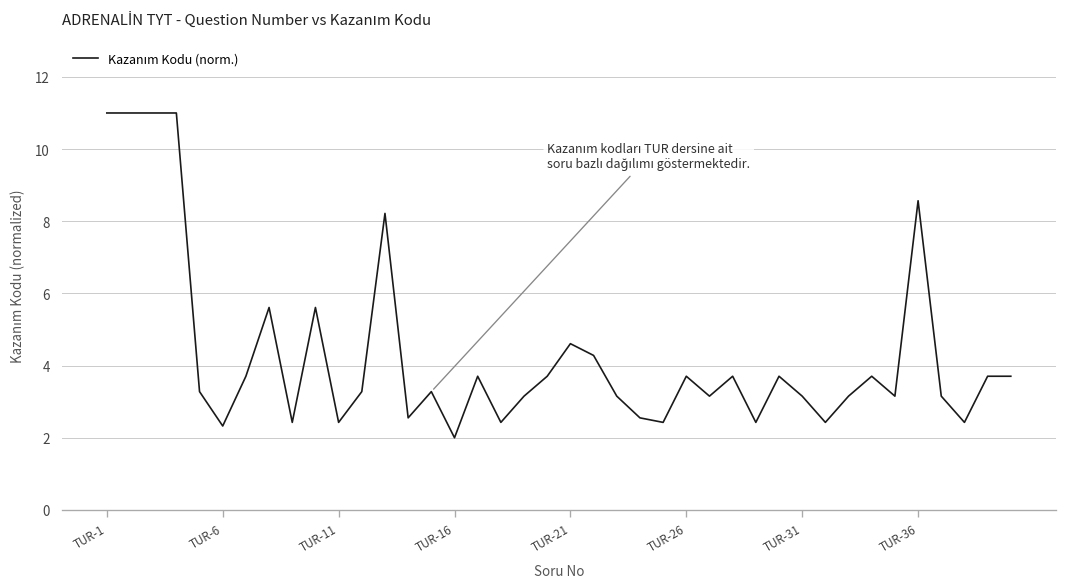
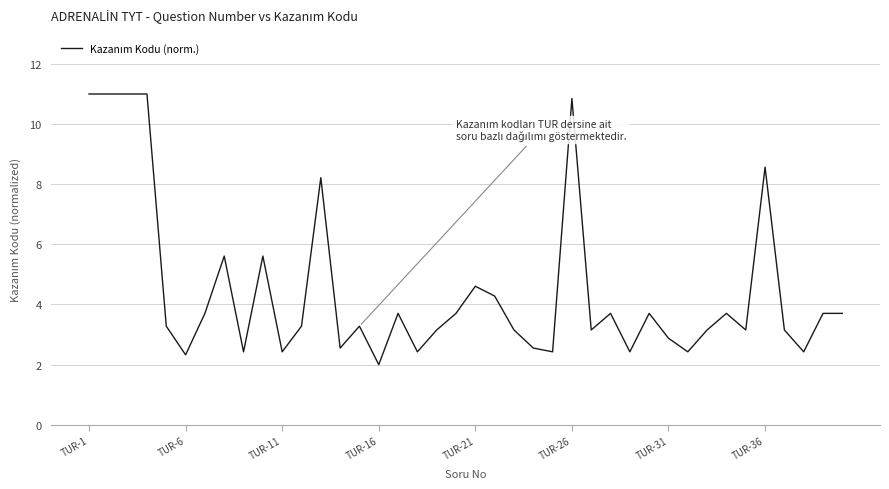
  {
    "TUR-1": 11.0,
    "TUR-6": 2.3,
    "TUR-11": 2.4,
    "TUR-16": 2.0,
    "TUR-21": 4.6,
-   "TUR-26": 3.7,
-   "TUR-31": 3.2,
+   "TUR-26": 10.8,
+   "TUR-31": 2.9,
    "TUR-36": 8.6
  }
